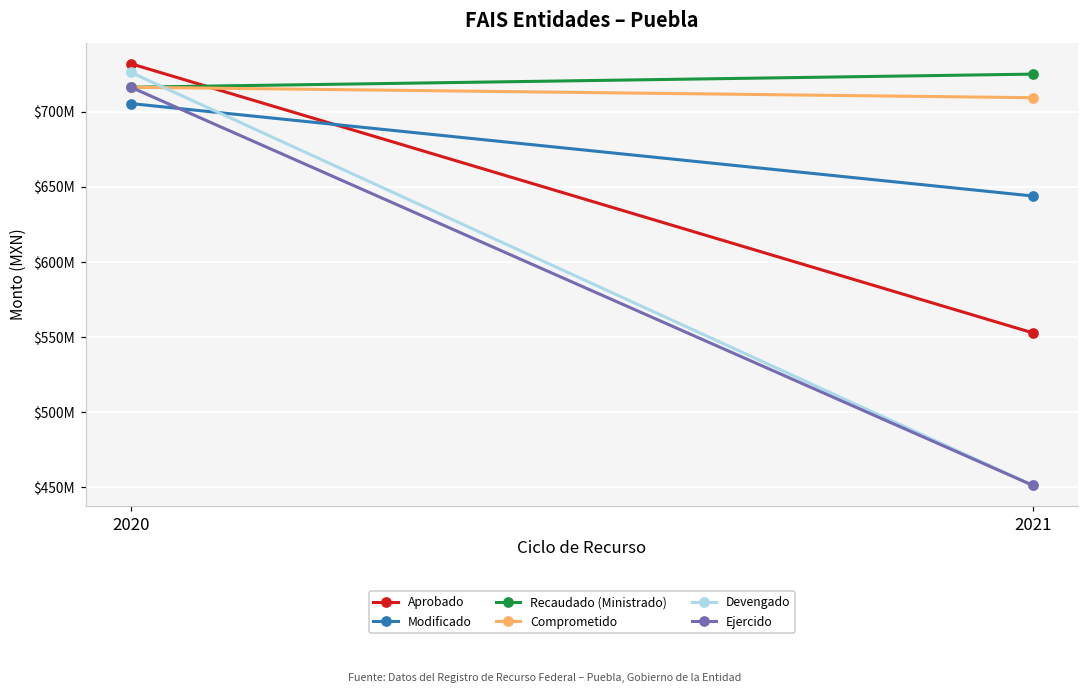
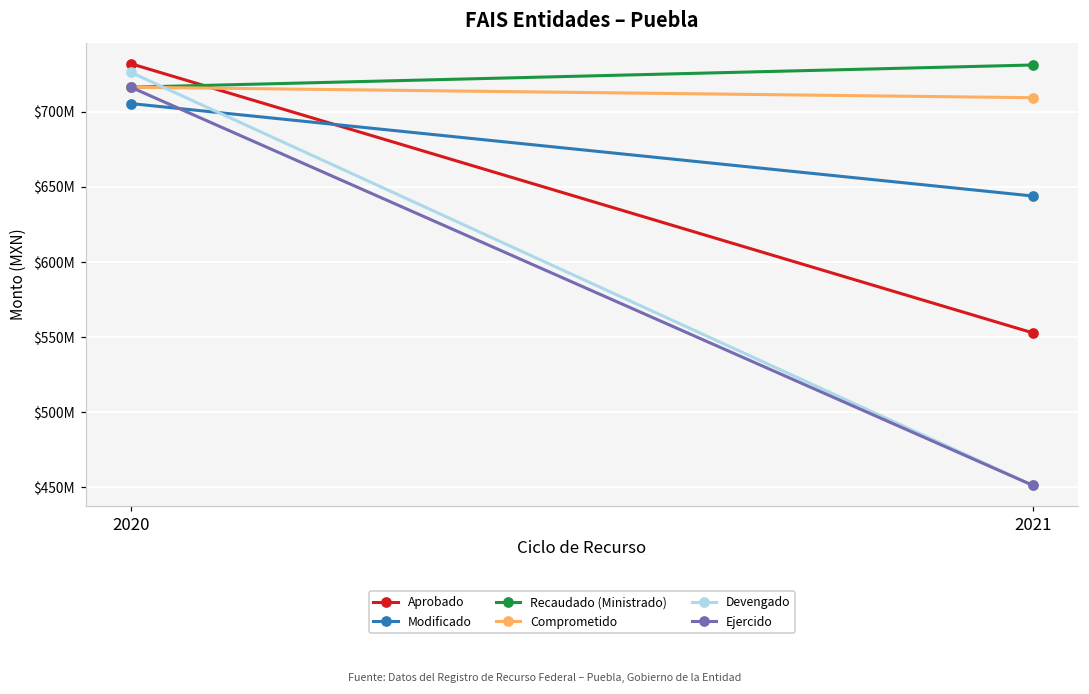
  {
    "Aprobado": {
      "2020": "$732000000",
      "2021": "$553000000"
    },
    "Modificado": {
      "2020": "$705000000",
      "2021": "$644000000"
    },
    "Recaudado (Ministrado)": {
-     "2021": "$725000000"
+     "2021": "$731000000"
    },
    "Comprometido": {
      "2021": "$709000000"
    },
    "Devengado": {
      "2020": "$726000000"
    }
  }
